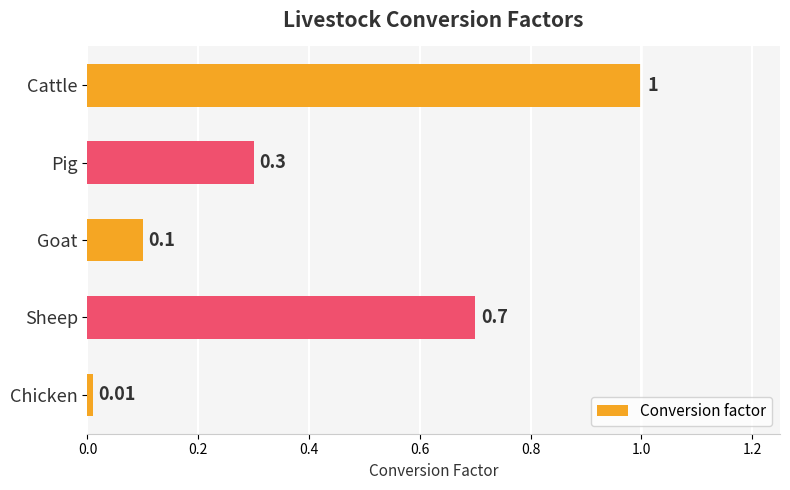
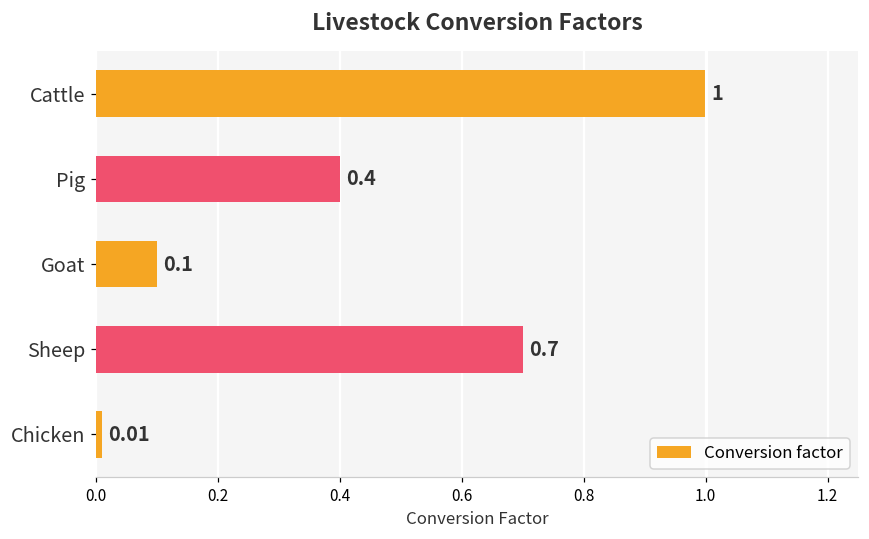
  {
    "Cattle": 1,
-   "Pig": 0.3,
+   "Pig": 0.4,
    "Goat": 0.1,
    "Sheep": 0.7,
    "Chicken": 0.01
  }
